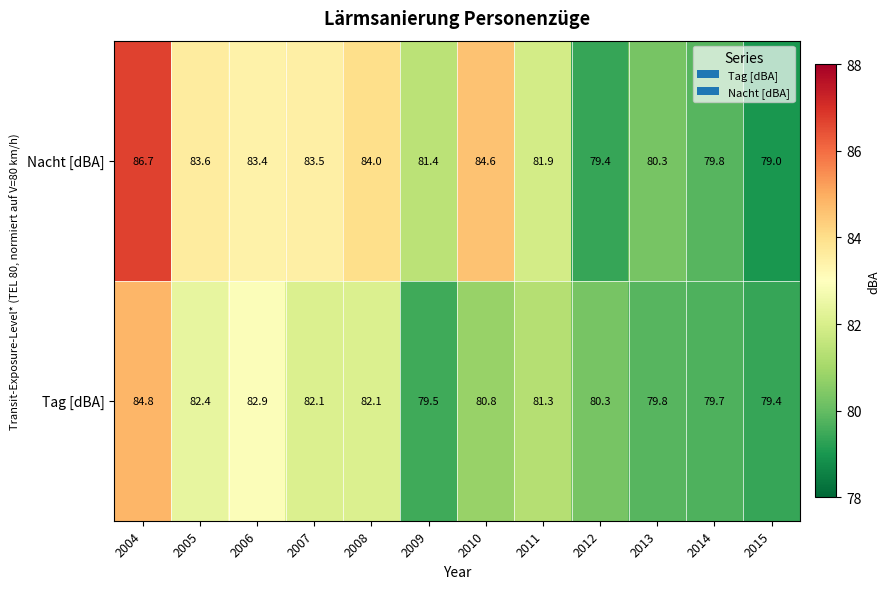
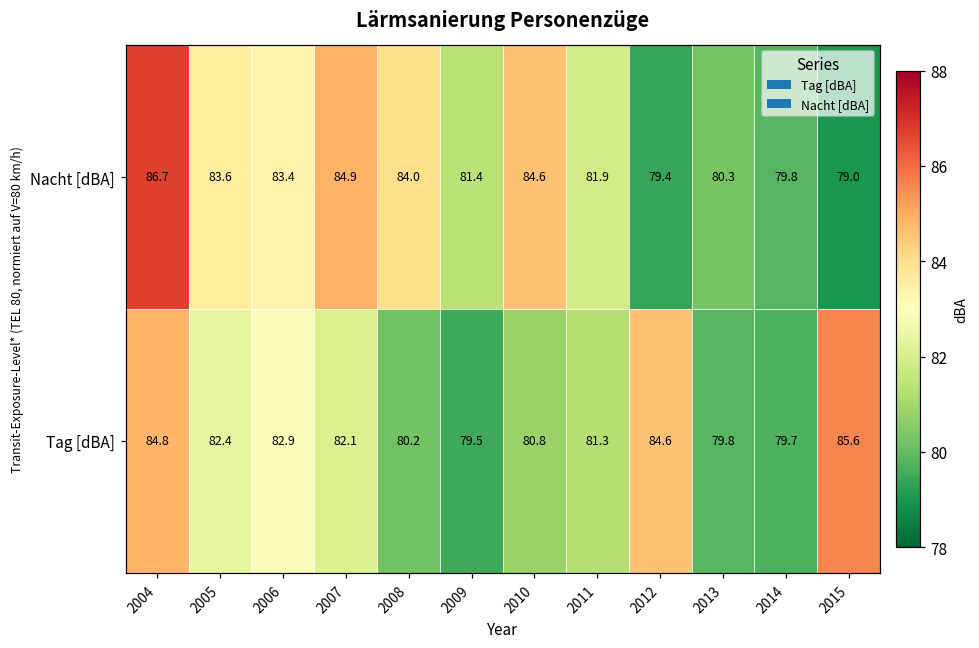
  {
    "Nacht [dBA]": {
      "2004": 86.7,
      "2005": 83.6,
      "2006": 83.4,
-     "2007": 83.5,
+     "2007": 84.9,
      "2008": 84.0,
      "2009": 81.4,
      "2010": 84.6,
      "2011": 81.9,
      "2012": 79.4,
      "2013": 80.3,
      "2014": 79.8,
      "2015": 79.0
    },
    "Tag [dBA]": {
      "2004": 84.8,
      "2005": 82.4,
      "2006": 82.9,
      "2007": 82.1,
-     "2008": 82.1,
+     "2008": 80.2,
      "2009": 79.5,
      "2010": 80.8,
      "2011": 81.3,
-     "2012": 80.3,
+     "2012": 84.6,
      "2013": 79.8,
      "2014": 79.7,
-     "2015": 79.4
+     "2015": 85.6
    }
  }
